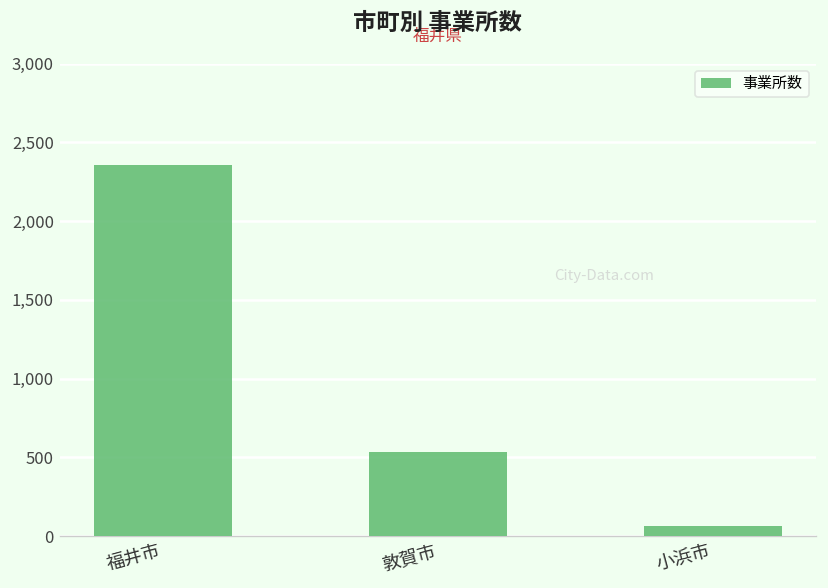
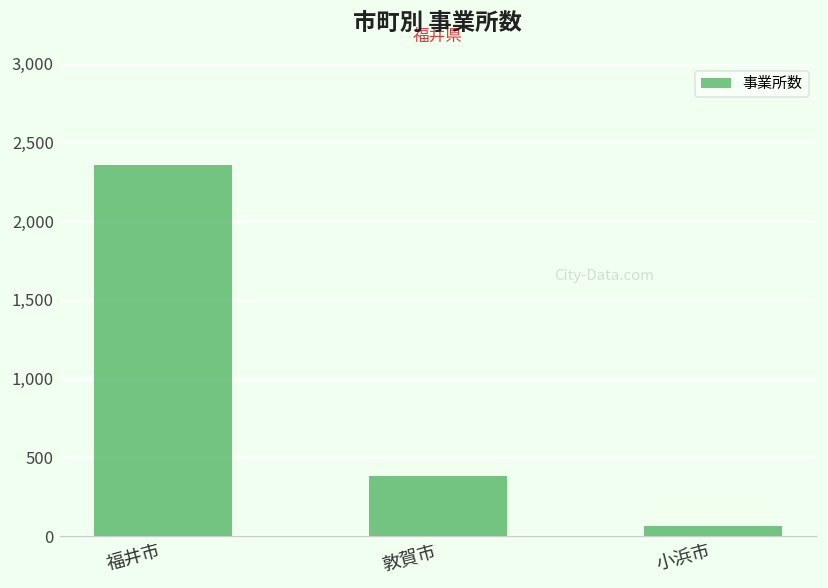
  {
    "福井市": "2,360",
-   "敦賀市": "540",
+   "敦賀市": "380",
    "小浜市": "60"
  }
